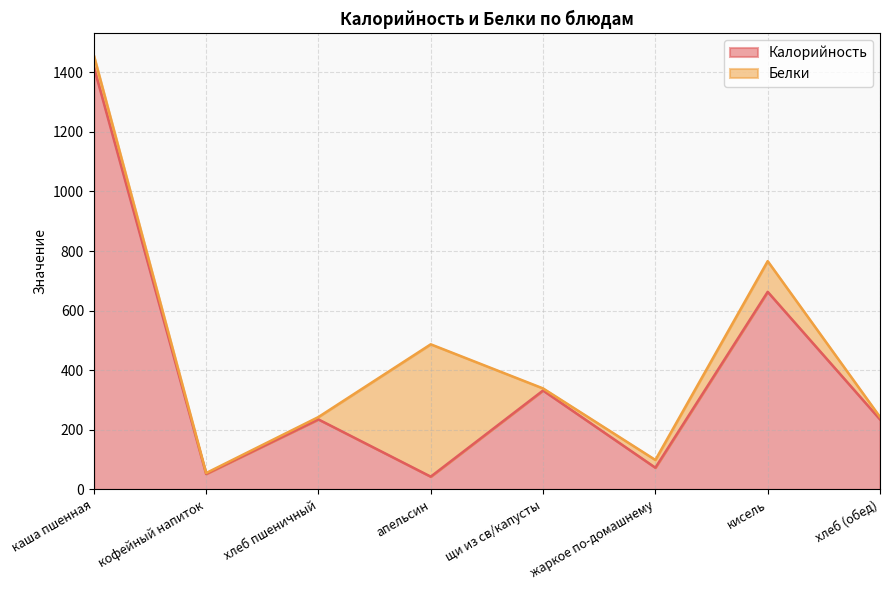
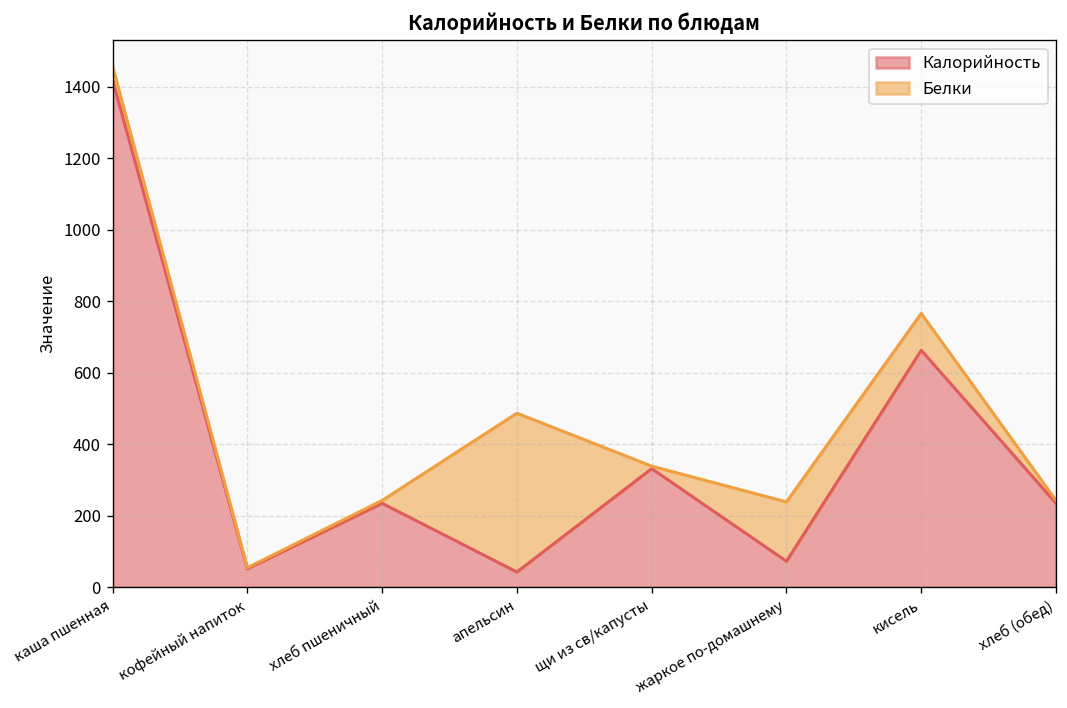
  {
    "Калорийность": {
      "каша пшенная": 1420,
      "апельсин": 40,
      "жаркое по-домашнему": 70,
      "кисель": 660
    },
    "Белки": {
      "каша пшенная": 40,
      "апельсин": 440,
-     "жаркое по-домашнему": 30,
+     "жаркое по-домашнему": 170,
      "кисель": 100
    }
  }
